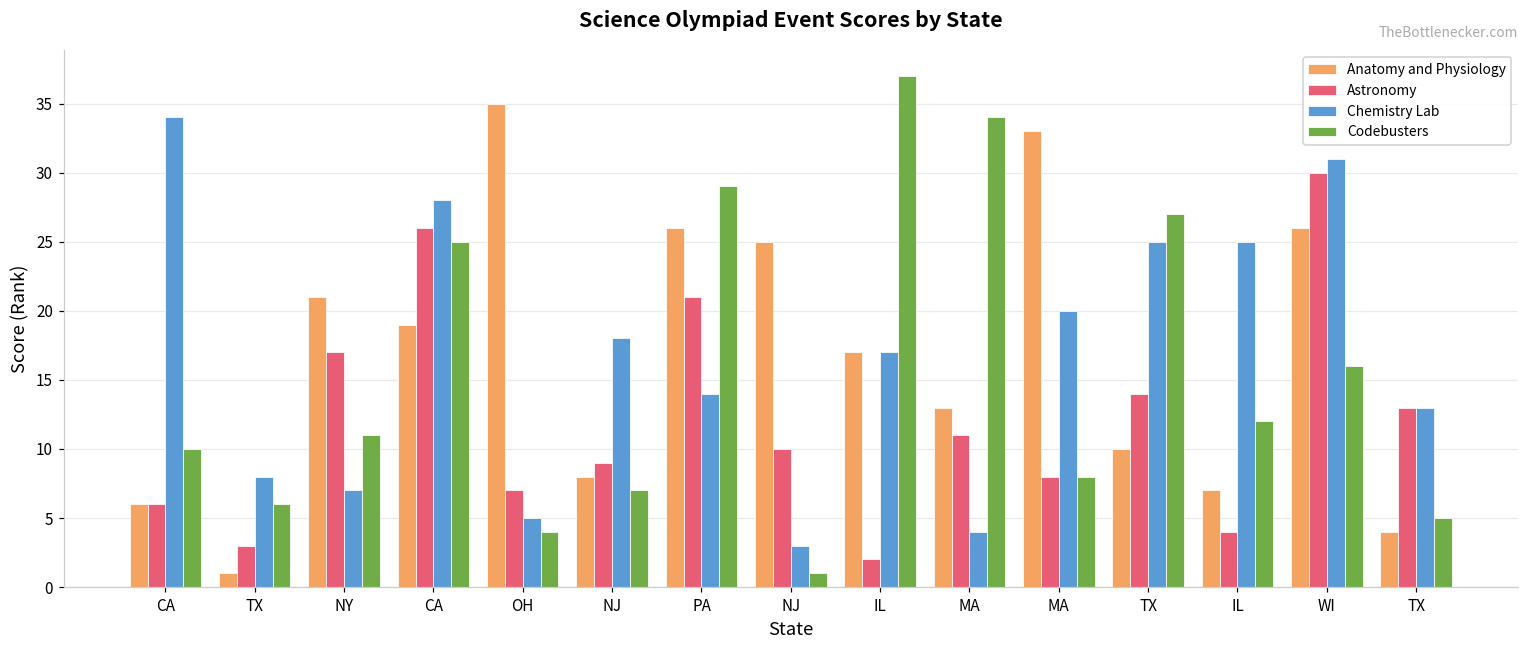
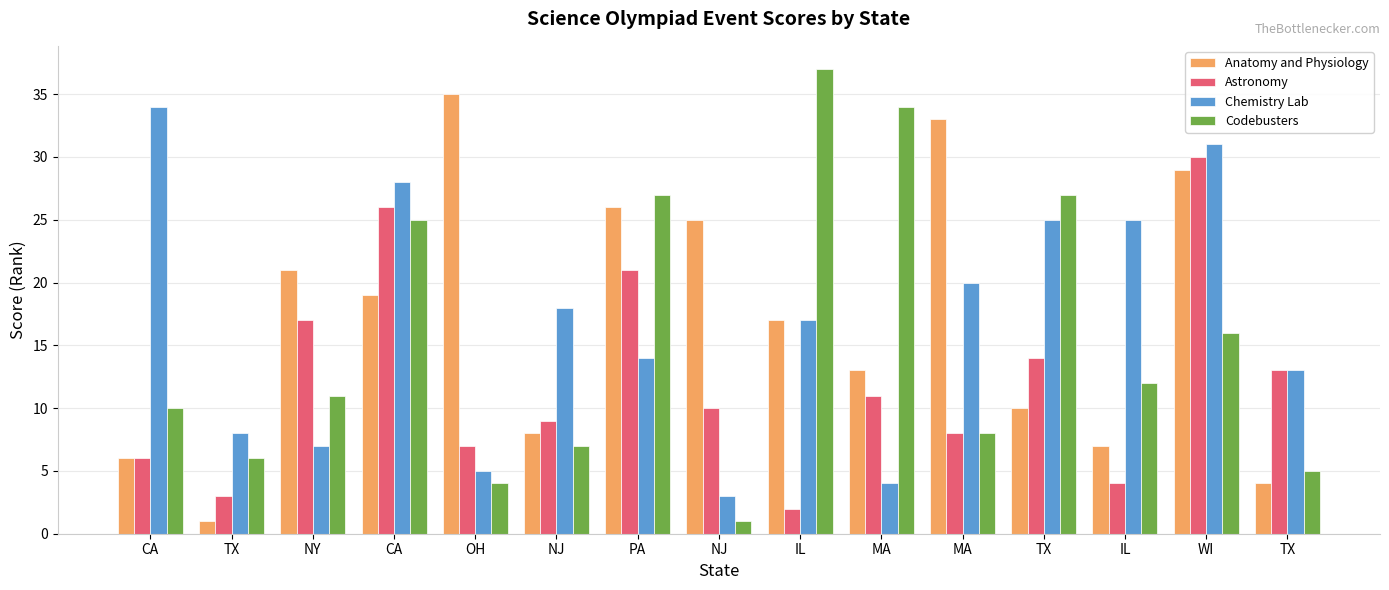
  {
    "Anatomy and Physiology": {
      "NY": 21,
      "OH": 35,
      "PA": 26,
-     "WI": 26
+     "WI": 29
    },
    "Astronomy": {
      "NY": 17,
      "OH": 7,
      "PA": 21,
      "WI": 30
    },
    "Chemistry Lab": {
      "NY": 7,
      "OH": 5,
      "PA": 14,
      "WI": 31
    },
    "Codebusters": {
      "NY": 11,
      "OH": 4,
-     "PA": 29,
+     "PA": 27,
      "WI": 16
    }
  }
